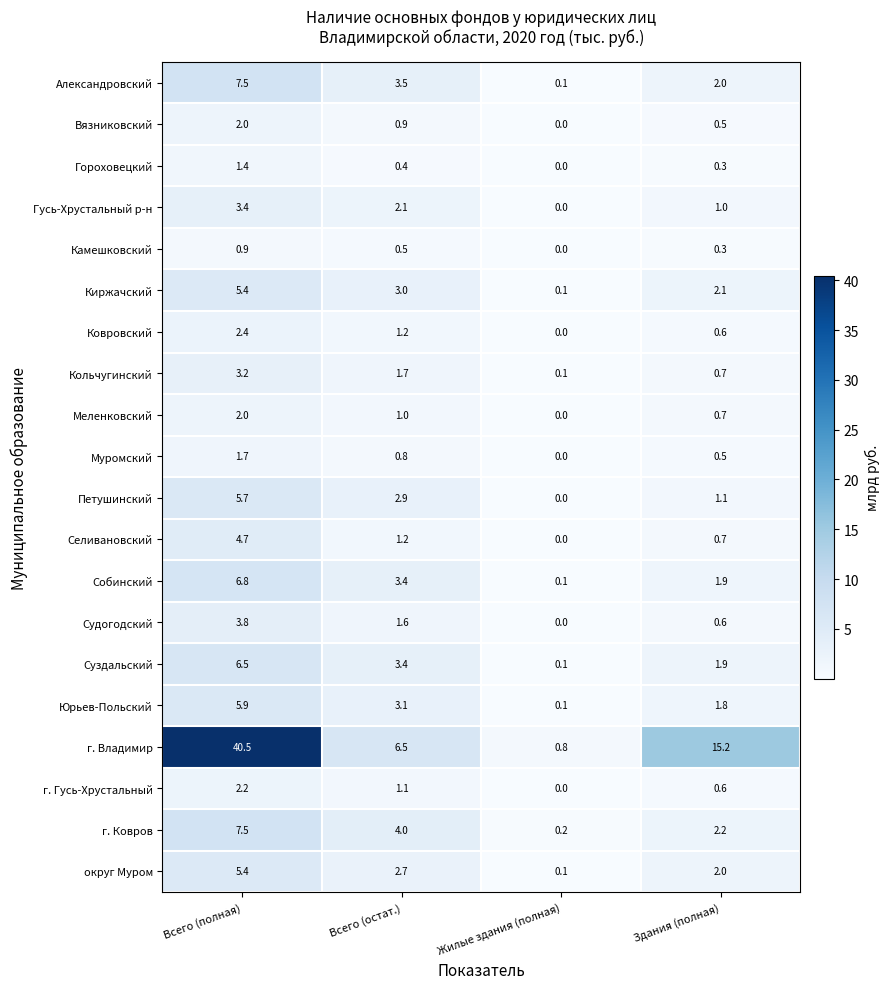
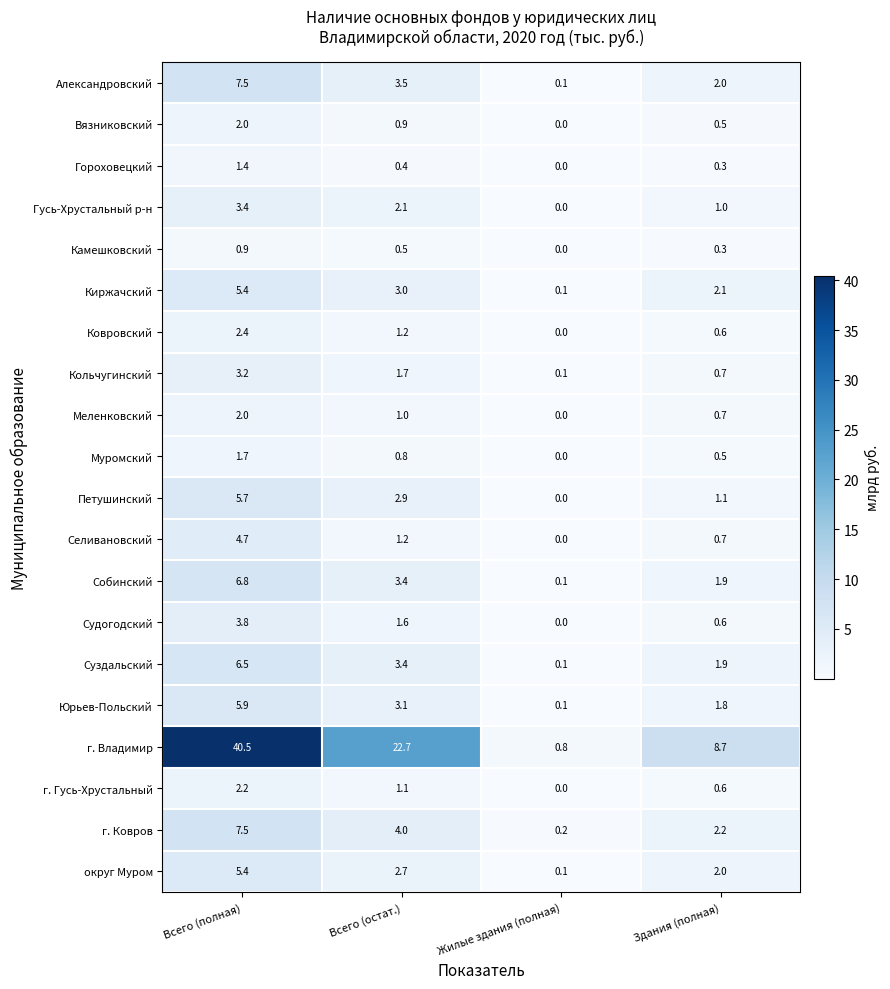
  {
    "Александровский": {
      "Всего (полная)": 7.5,
      "Всего (остат.)": 3.5,
      "Жилые здания (полная)": 0.1,
      "Здания (полная)": 2.0
    },
    "Вязниковский": {
      "Всего (полная)": 2.0,
      "Всего (остат.)": 0.9,
      "Жилые здания (полная)": 0.0,
      "Здания (полная)": 0.5
    },
    "Гороховецкий": {
      "Всего (полная)": 1.4,
      "Всего (остат.)": 0.4,
      "Жилые здания (полная)": 0.0,
      "Здания (полная)": 0.3
    },
    "Гусь-Хрустальный р-н": {
      "Всего (полная)": 3.4,
      "Всего (остат.)": 2.1,
      "Жилые здания (полная)": 0.0,
      "Здания (полная)": 1.0
    },
    "Камешковский": {
      "Всего (полная)": 0.9,
      "Всего (остат.)": 0.5,
      "Жилые здания (полная)": 0.0,
      "Здания (полная)": 0.3
    },
    "Киржачский": {
      "Всего (полная)": 5.4,
      "Всего (остат.)": 3.0,
      "Жилые здания (полная)": 0.1,
      "Здания (полная)": 2.1
    },
    "Ковровский": {
      "Всего (полная)": 2.4,
      "Всего (остат.)": 1.2,
      "Жилые здания (полная)": 0.0,
      "Здания (полная)": 0.6
    },
    "Кольчугинский": {
      "Всего (полная)": 3.2,
      "Всего (остат.)": 1.7,
      "Жилые здания (полная)": 0.1,
      "Здания (полная)": 0.7
    },
    "Меленковский": {
      "Всего (полная)": 2.0,
      "Всего (остат.)": 1.0,
      "Жилые здания (полная)": 0.0,
      "Здания (полная)": 0.7
    },
    "Муромский": {
      "Всего (полная)": 1.7,
      "Всего (остат.)": 0.8,
      "Жилые здания (полная)": 0.0,
      "Здания (полная)": 0.5
    },
    "Петушинский": {
      "Всего (полная)": 5.7,
      "Всего (остат.)": 2.9,
      "Жилые здания (полная)": 0.0,
      "Здания (полная)": 1.1
    },
    "Селивановский": {
      "Всего (полная)": 4.7,
      "Всего (остат.)": 1.2,
      "Жилые здания (полная)": 0.0,
      "Здания (полная)": 0.7
    },
    "Собинский": {
      "Всего (полная)": 6.8,
      "Всего (остат.)": 3.4,
      "Жилые здания (полная)": 0.1,
      "Здания (полная)": 1.9
    },
    "Судогодский": {
      "Всего (полная)": 3.8,
      "Всего (остат.)": 1.6,
      "Жилые здания (полная)": 0.0,
      "Здания (полная)": 0.6
    },
    "Суздальский": {
      "Всего (полная)": 6.5,
      "Всего (остат.)": 3.4,
      "Жилые здания (полная)": 0.1,
      "Здания (полная)": 1.9
    },
    "Юрьев-Польский": {
      "Всего (полная)": 5.9,
      "Всего (остат.)": 3.1,
      "Жилые здания (полная)": 0.1,
      "Здания (полная)": 1.8
    },
    "г. Владимир": {
      "Всего (полная)": 40.5,
-     "Всего (остат.)": 6.5,
+     "Всего (остат.)": 22.7,
      "Жилые здания (полная)": 0.8,
-     "Здания (полная)": 15.2
+     "Здания (полная)": 8.7
    },
    "г. Гусь-Хрустальный": {
      "Всего (полная)": 2.2,
      "Всего (остат.)": 1.1,
      "Жилые здания (полная)": 0.0,
      "Здания (полная)": 0.6
    },
    "г. Ковров": {
      "Всего (полная)": 7.5,
      "Всего (остат.)": 4.0,
      "Жилые здания (полная)": 0.2,
      "Здания (полная)": 2.2
    },
    "округ Муром": {
      "Всего (полная)": 5.4,
      "Всего (остат.)": 2.7,
      "Жилые здания (полная)": 0.1,
      "Здания (полная)": 2.0
    }
  }
